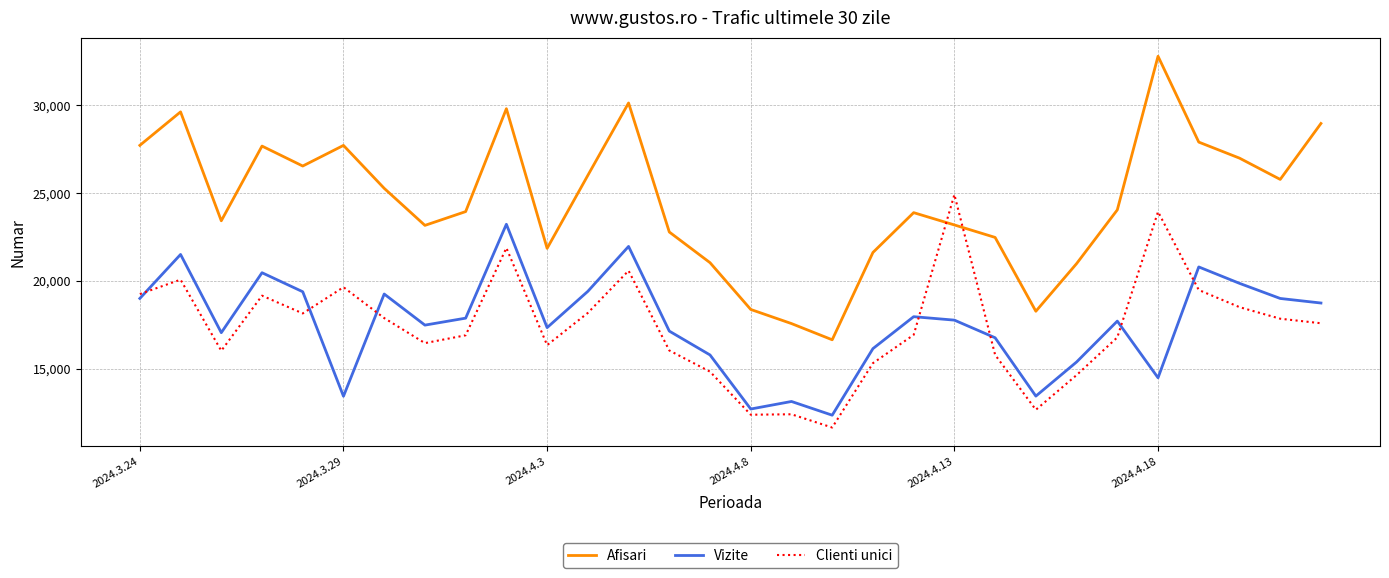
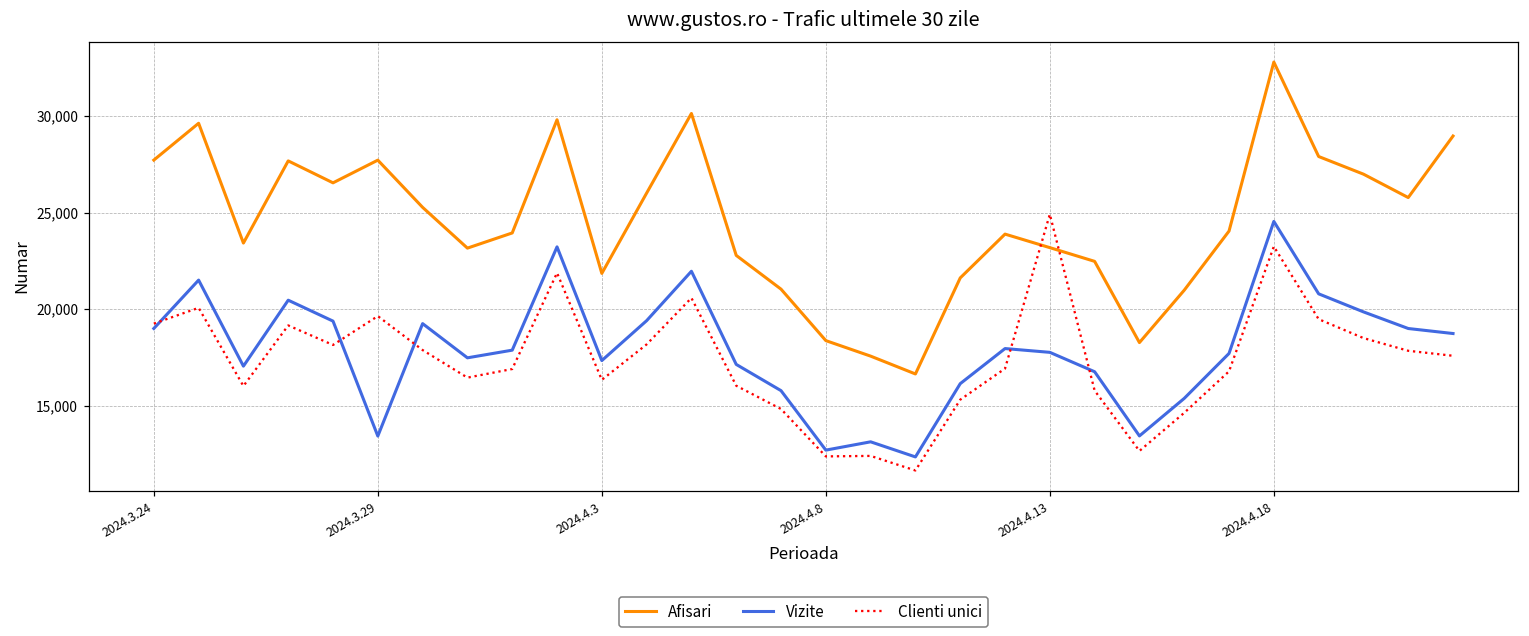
  {
    "Afisari": {
      "2024.3.24": "27,700",
      "2024.3.29": "27,700",
      "2024.4.3": "21,800",
      "2024.4.8": "18,400",
      "2024.4.13": "23,200",
      "2024.4.18": "32,800"
    },
    "Vizite": {
      "2024.3.24": "19,000",
      "2024.3.29": "13,400",
      "2024.4.3": "17,300",
      "2024.4.8": "12,700",
      "2024.4.13": "17,800",
-     "2024.4.18": "14,500"
+     "2024.4.18": "24,500"
    },
    "Clienti unici": {
      "2024.3.24": "19,200",
      "2024.3.29": "19,600",
      "2024.4.3": "16,300",
      "2024.4.8": "12,400",
      "2024.4.13": "24,900",
-     "2024.4.18": "23,900"
+     "2024.4.18": "23,200"
    }
  }
